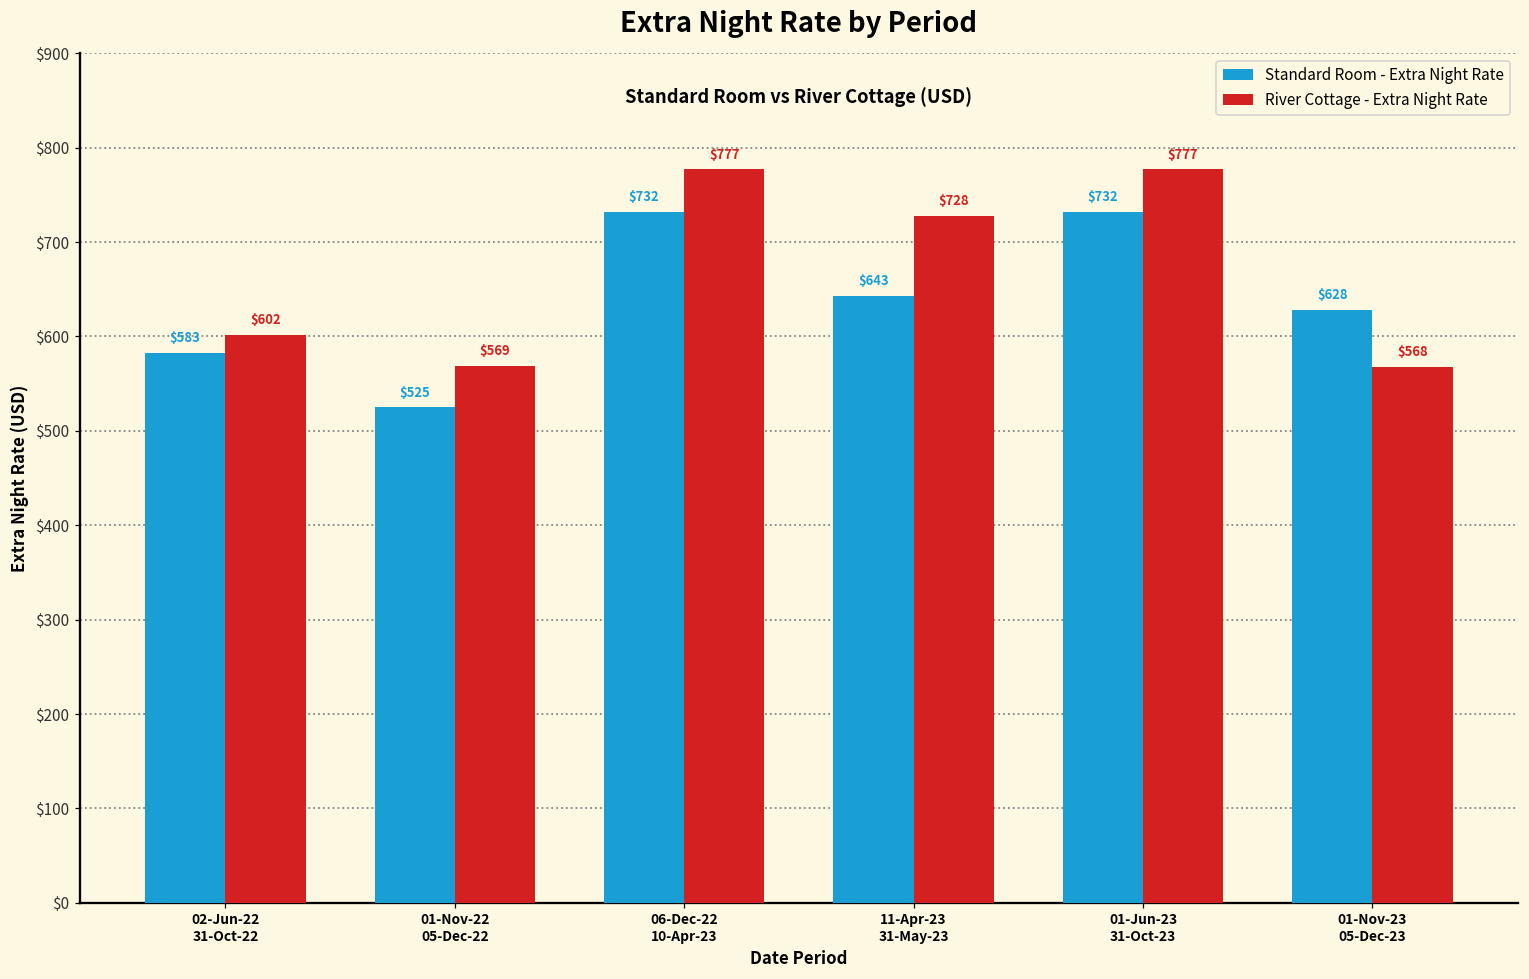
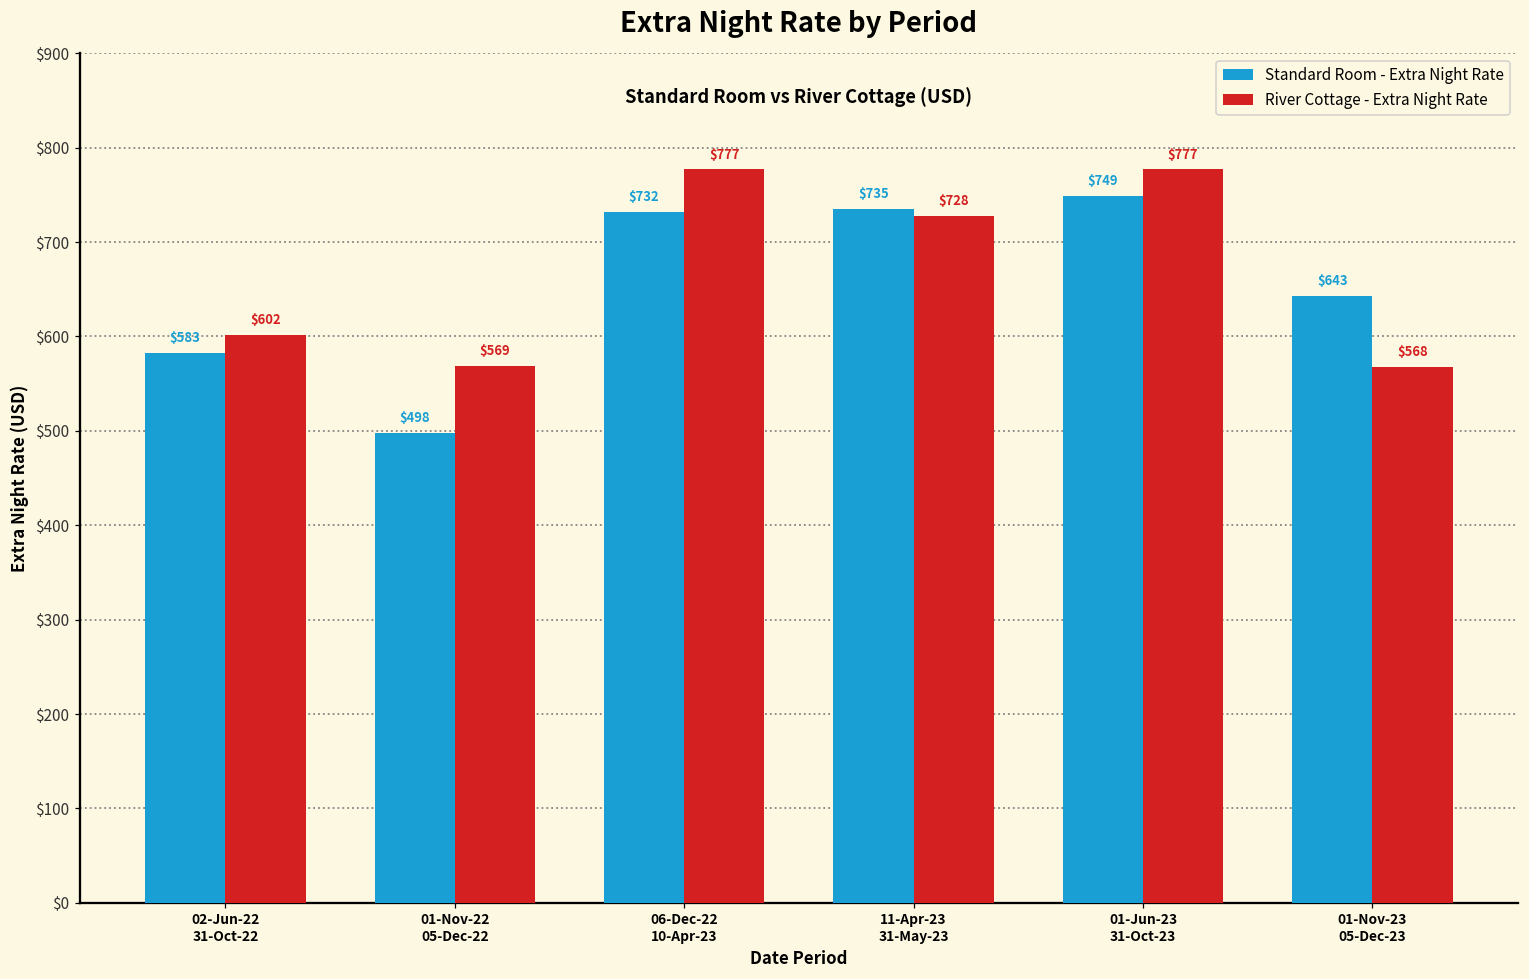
  {
    "Standard Room - Extra Night Rate": {
      "02-Jun-22 31-Oct-22": "$583",
-     "01-Nov-22 05-Dec-22": "$525",
+     "01-Nov-22 05-Dec-22": "$498",
      "06-Dec-22 10-Apr-23": "$732",
-     "11-Apr-23 31-May-23": "$643",
-     "01-Jun-23 31-Oct-23": "$732",
-     "01-Nov-23 05-Dec-23": "$628"
+     "11-Apr-23 31-May-23": "$735",
+     "01-Jun-23 31-Oct-23": "$749",
+     "01-Nov-23 05-Dec-23": "$643"
    },
    "River Cottage - Extra Night Rate": {
      "02-Jun-22 31-Oct-22": "$602",
      "01-Nov-22 05-Dec-22": "$569",
      "06-Dec-22 10-Apr-23": "$777",
      "11-Apr-23 31-May-23": "$728",
      "01-Jun-23 31-Oct-23": "$777",
      "01-Nov-23 05-Dec-23": "$568"
    }
  }
